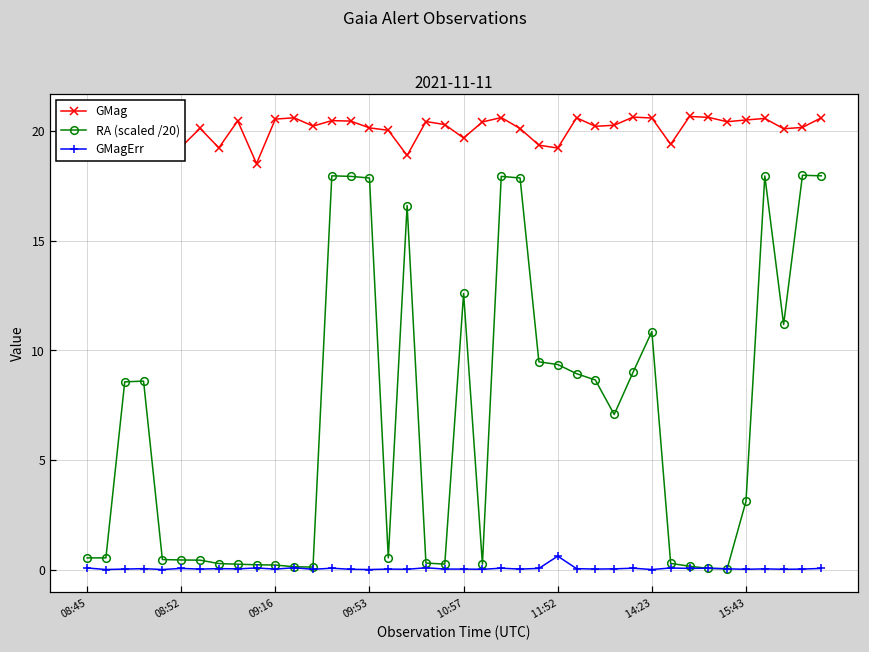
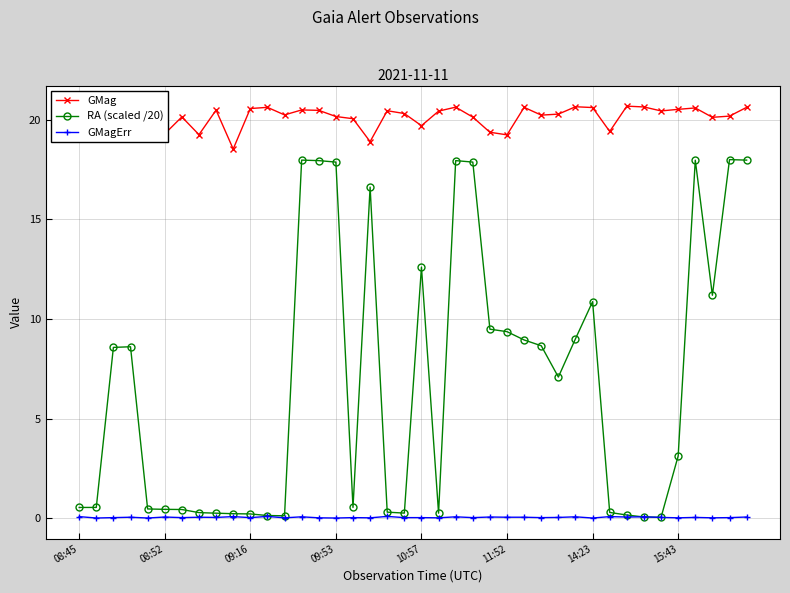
  {
    "GMag": {
      "09:16": 20.6,
      "09:53": 20.2,
      "10:57": 19.7,
      "11:52": 19.2,
      "14:23": 20.6,
      "15:43": 20.5
    },
    "RA (scaled /20)": {
      "08:45": 0.5,
      "08:52": 0.4,
      "09:16": 0.2,
      "09:53": 17.9,
      "10:57": 12.6,
      "11:52": 9.4,
      "14:23": 10.9,
      "15:43": 3.1
    },
    "GMagErr": {
      "08:45": 0.1,
      "08:52": 0.1,
      "09:16": 0.0,
      "09:53": 0.0,
      "10:57": 0.0,
-     "11:52": 0.6,
+     "11:52": 0.1,
      "14:23": 0.0,
      "15:43": 0.0
    }
  }
